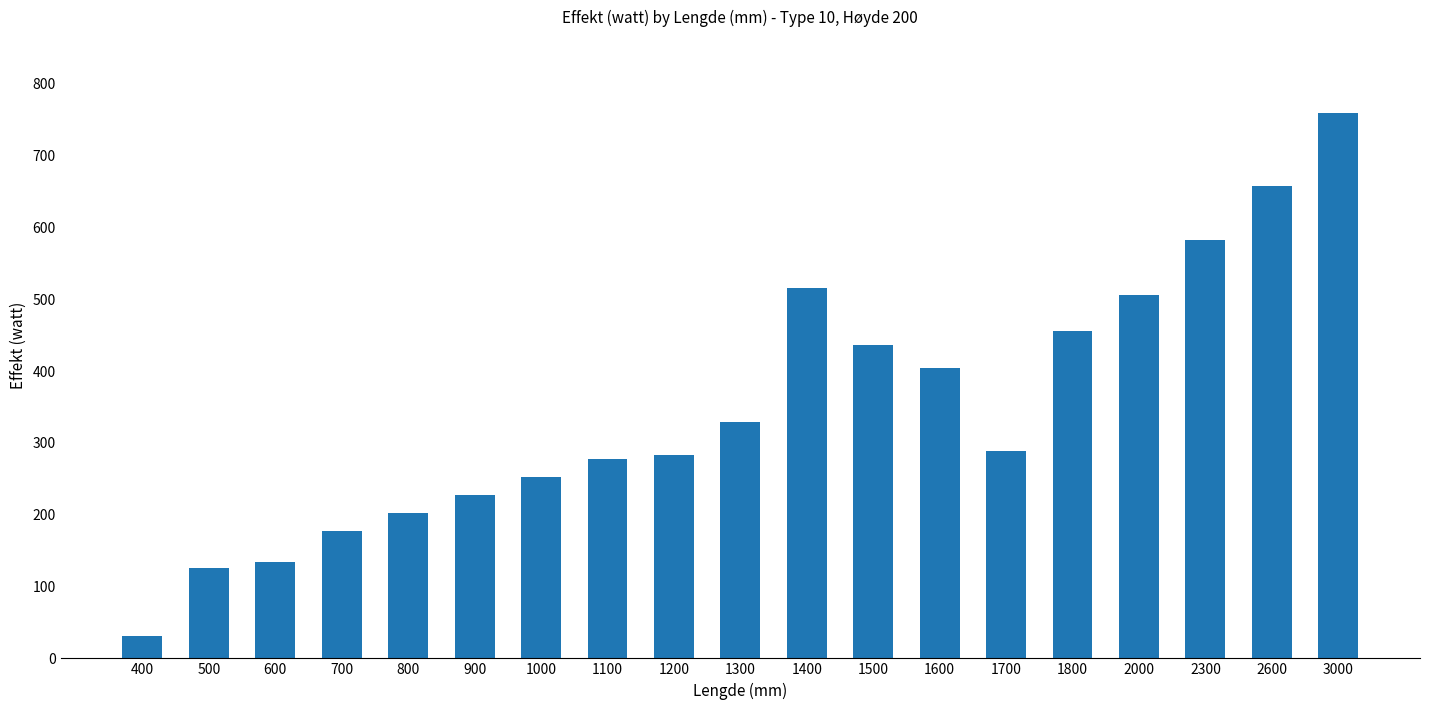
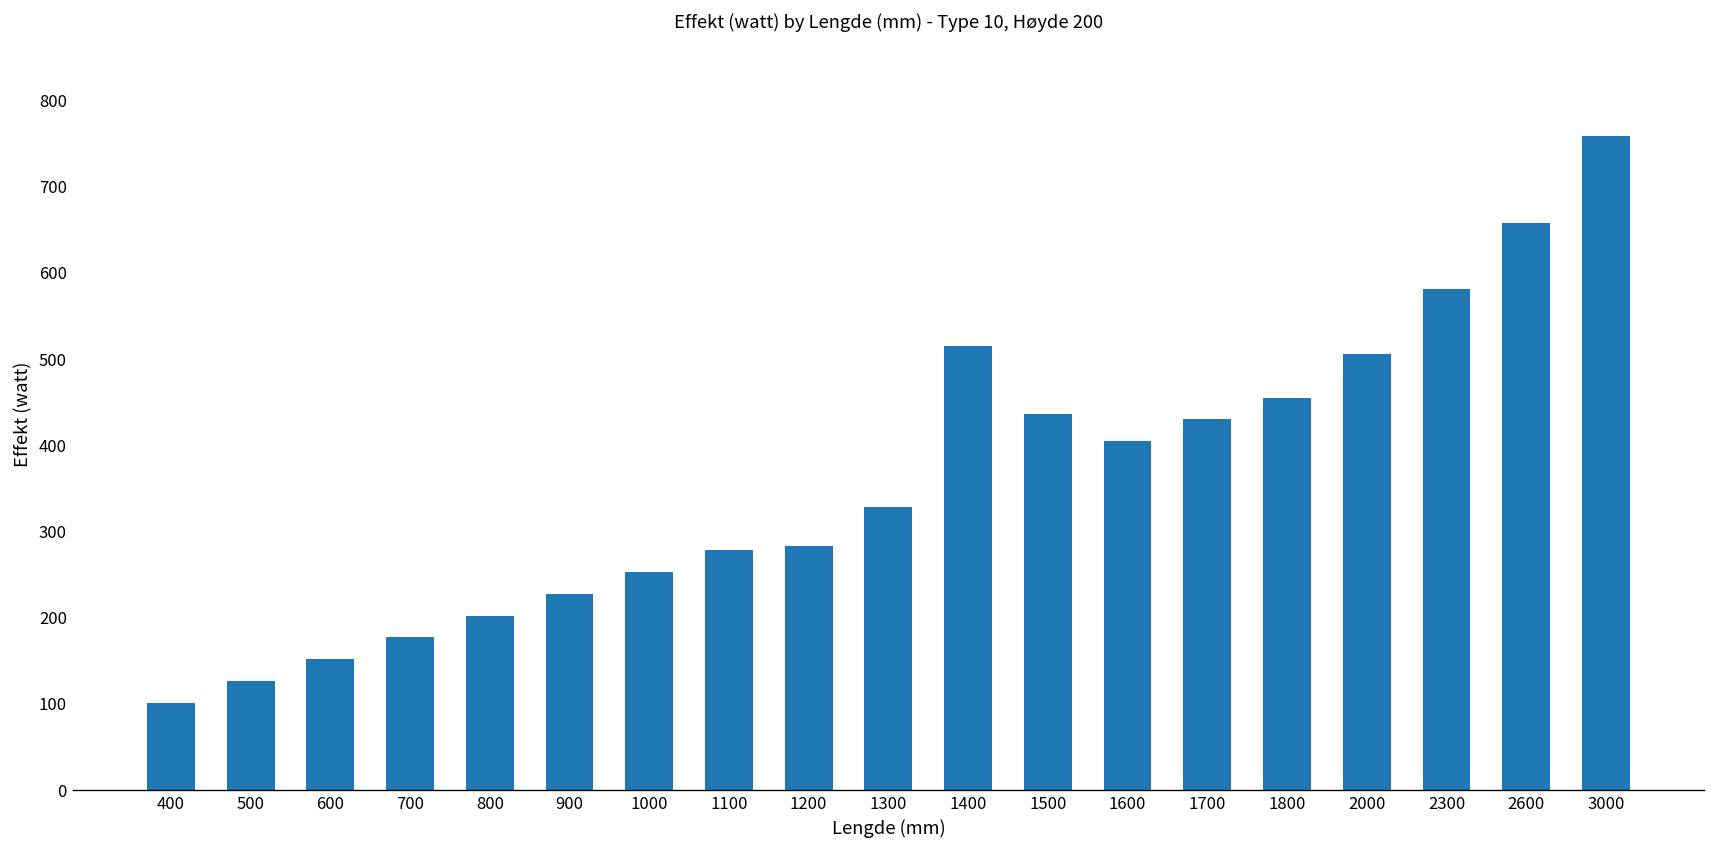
  {
-   "400": 30,
+   "400": 100,
    "500": 130,
-   "600": 130,
+   "600": 150,
    "700": 180,
    "800": 200,
    "900": 230,
    "1000": 250,
    "1100": 280,
    "1200": 280,
    "1300": 330,
    "1400": 520,
    "1500": 440,
    "1600": 400,
-   "1700": 290,
+   "1700": 430,
    "1800": 460,
    "2000": 510,
    "2300": 580,
    "2600": 660,
    "3000": 760
  }
